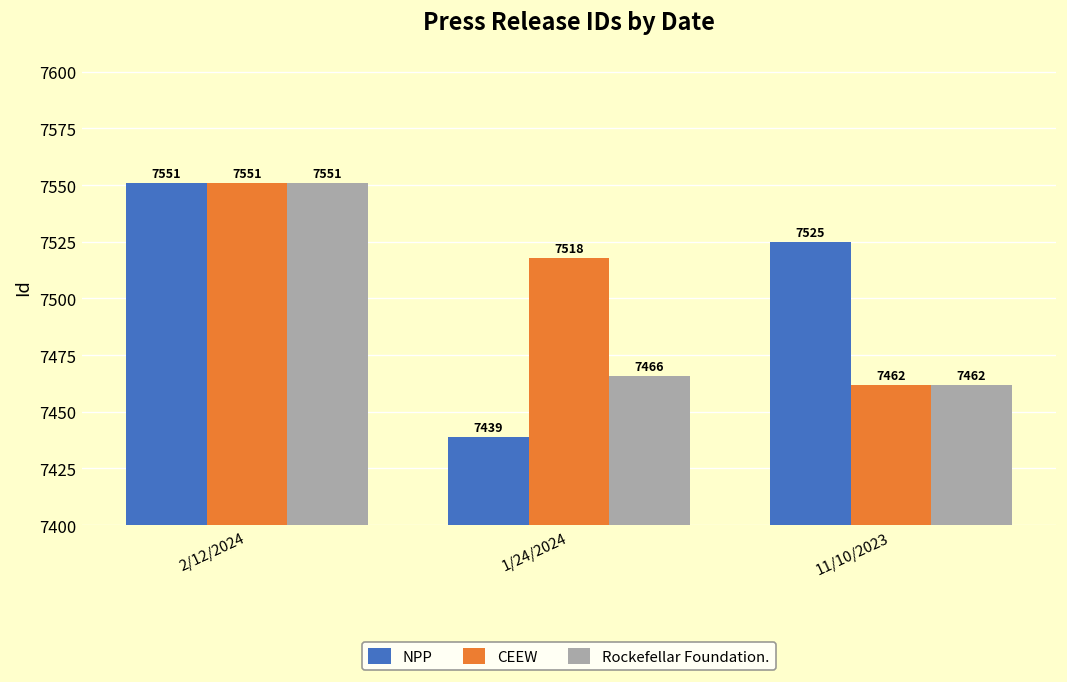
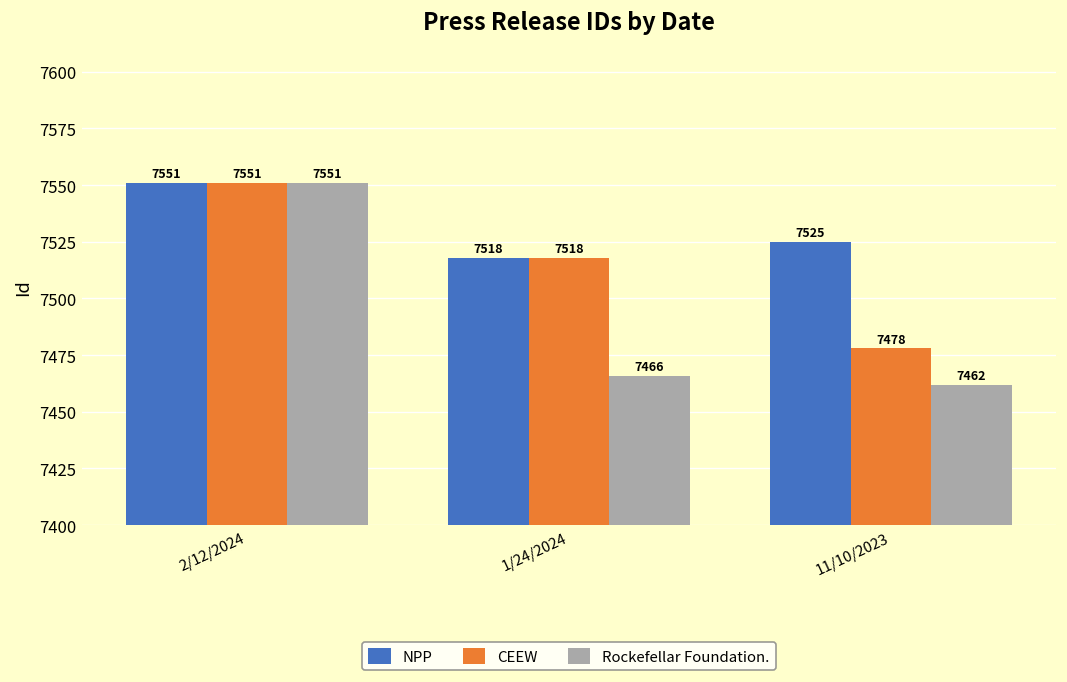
  {
    "NPP": {
      "2/12/2024": 7551,
-     "1/24/2024": 7439,
+     "1/24/2024": 7518,
      "11/10/2023": 7525
    },
    "CEEW": {
      "2/12/2024": 7551,
      "1/24/2024": 7518,
-     "11/10/2023": 7462
+     "11/10/2023": 7478
    },
    "Rockefellar Foundation.": {
      "2/12/2024": 7551,
      "1/24/2024": 7466,
      "11/10/2023": 7462
    }
  }
